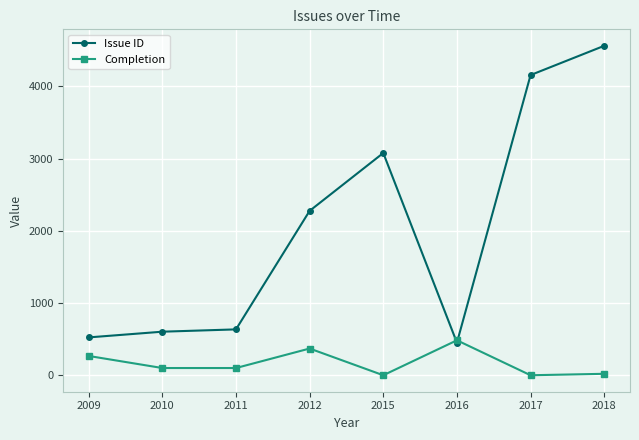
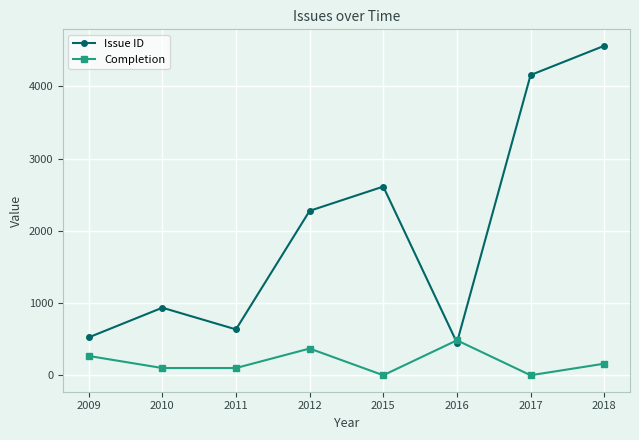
  {
    "Issue ID": {
      "2009": 500,
-     "2010": 600,
+     "2010": 900,
      "2011": 600,
      "2012": 2300,
-     "2015": 3100,
+     "2015": 2600,
      "2017": 4200,
      "2018": 4600
    },
    "Completion": {
      "2009": 300,
      "2010": 100,
      "2011": 100,
      "2012": 400,
      "2015": 0,
      "2017": 0,
-     "2018": 0
+     "2018": 200
    }
  }
